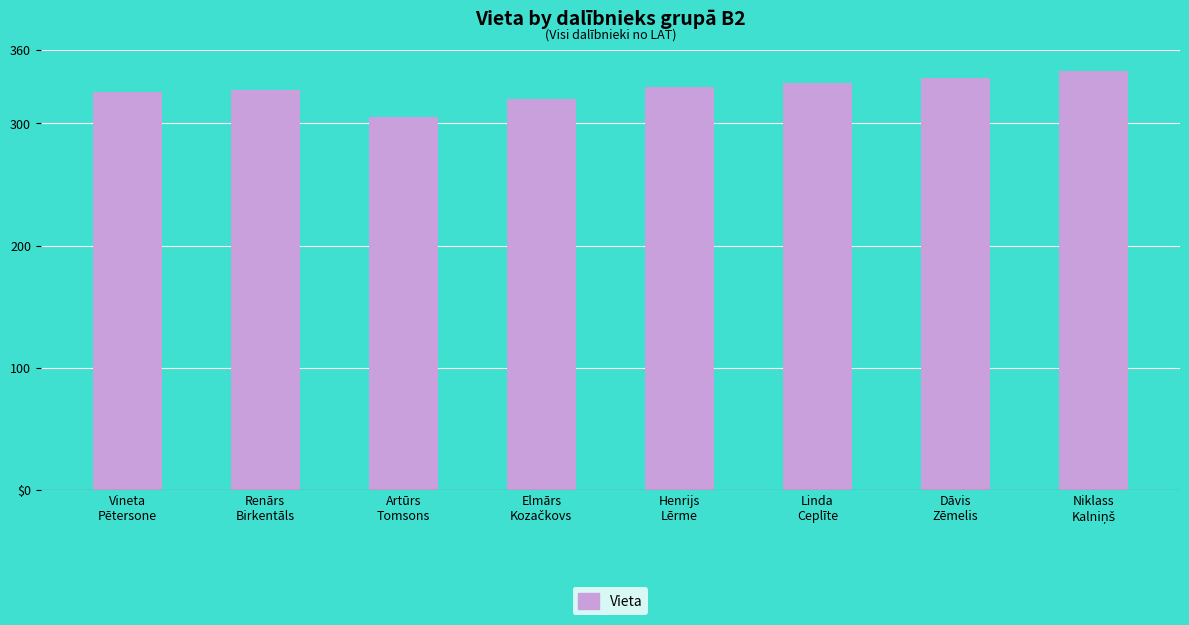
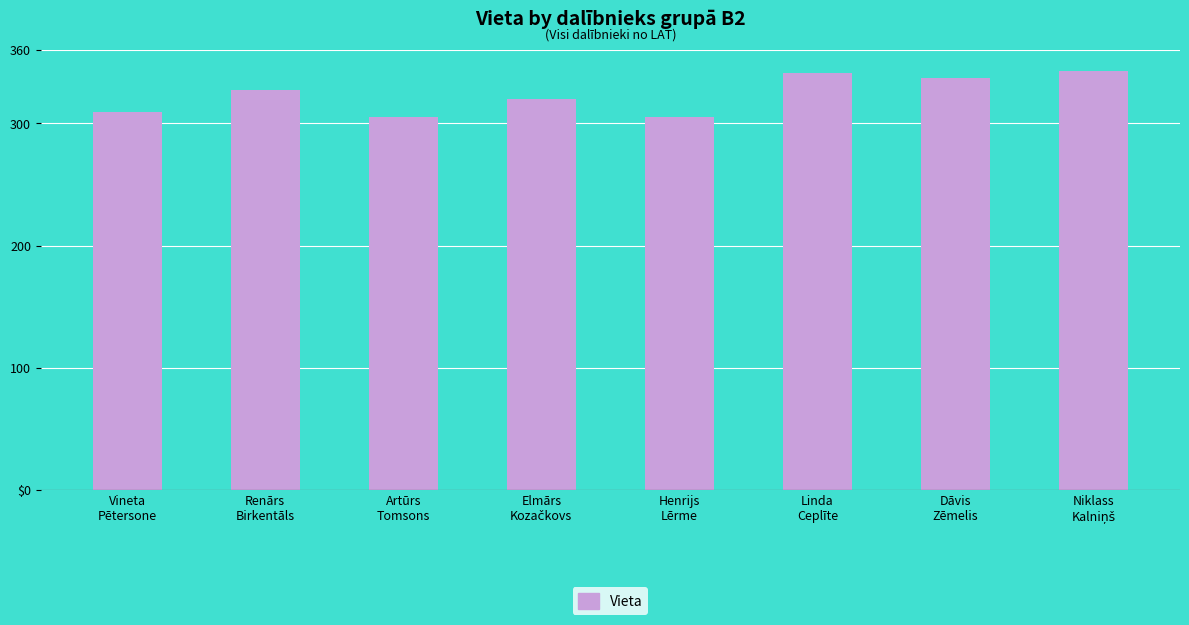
  {
-   "Vineta Pētersone": 326,
+   "Vineta Pētersone": 309,
    "Renārs Birkentāls": 327,
    "Artūrs Tomsons": 305,
    "Elmārs Kozačkovs": 320,
-   "Henrijs Lērme": 330,
-   "Linda Ceplīte": 333,
+   "Henrijs Lērme": 305,
+   "Linda Ceplīte": 341,
    "Dāvis Zēmelis": 337,
    "Niklass Kalniņš": 343
  }
